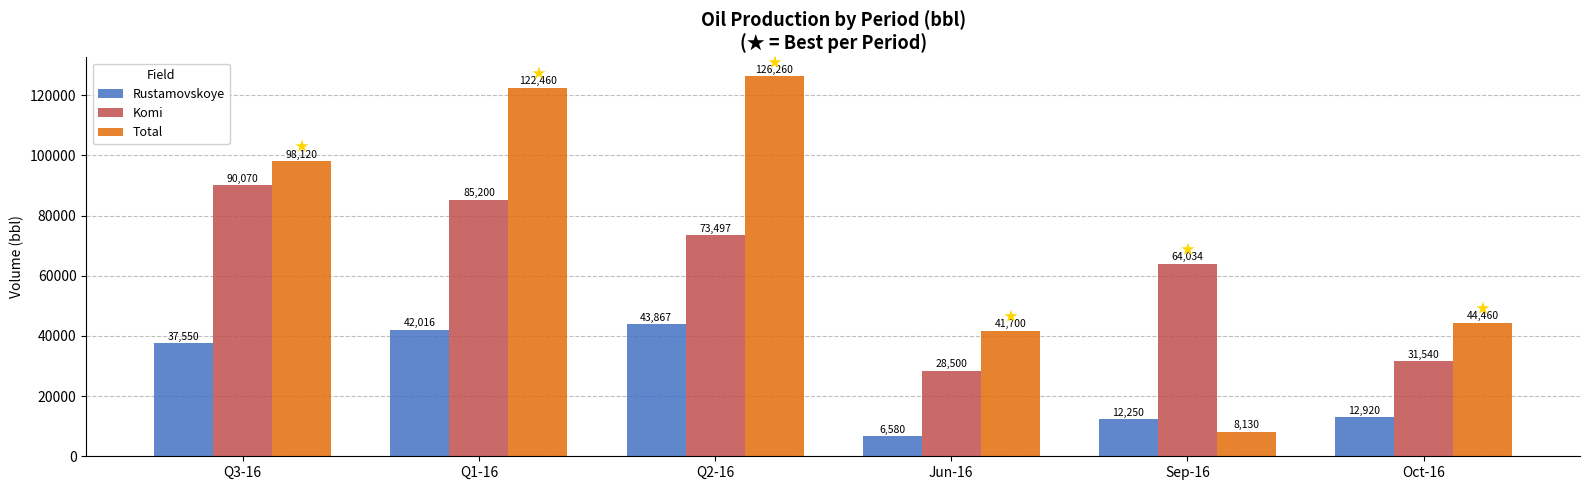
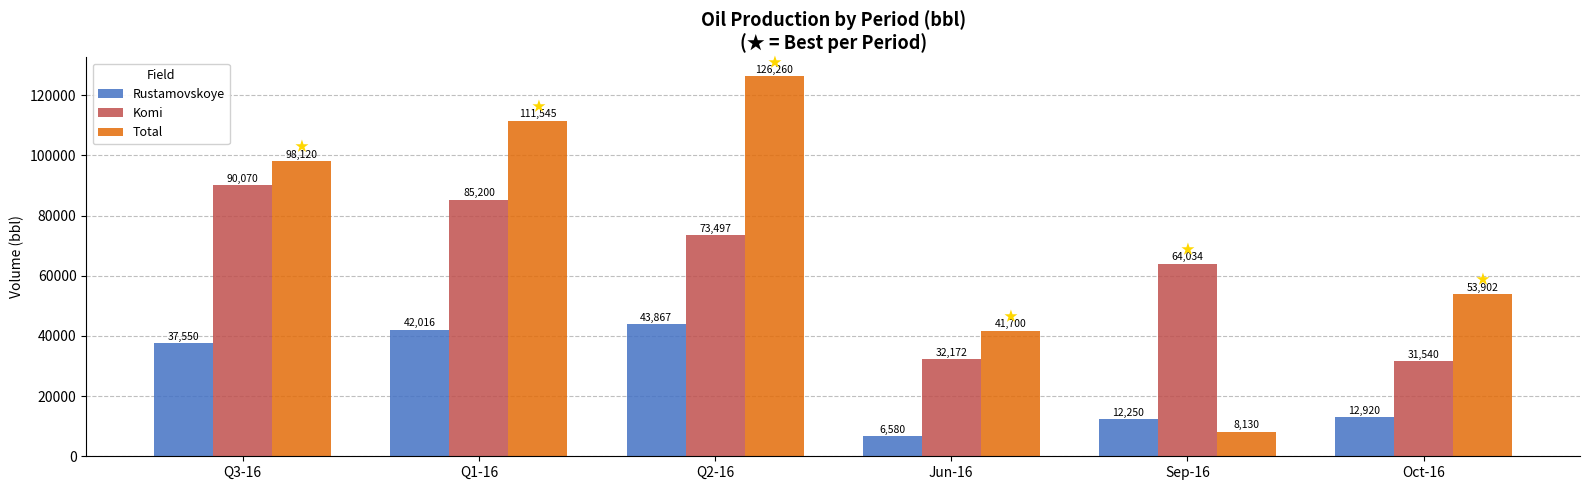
  {
    "Rustamovskoye": {
      "Q3-16": "37,550",
      "Q1-16": "42,016",
      "Q2-16": "43,867",
      "Jun-16": "6,580",
      "Sep-16": "12,250",
      "Oct-16": "12,920"
    },
    "Komi": {
      "Q3-16": "90,070",
      "Q1-16": "85,200",
      "Q2-16": "73,497",
-     "Jun-16": "28,500",
+     "Jun-16": "32,172",
      "Oct-16": "31,540"
    },
    "Total": {
-     "Q1-16": "122,460",
+     "Q1-16": "111,545",
      "Sep-16": "8,130",
-     "Oct-16": "44,460"
+     "Oct-16": "53,902"
    }
  }
